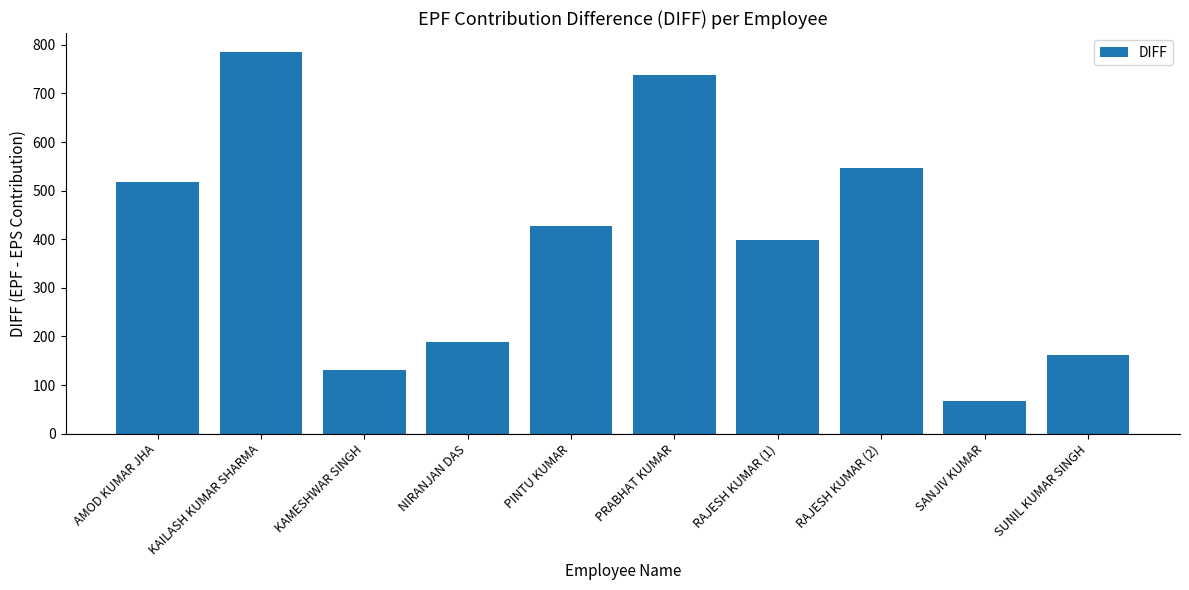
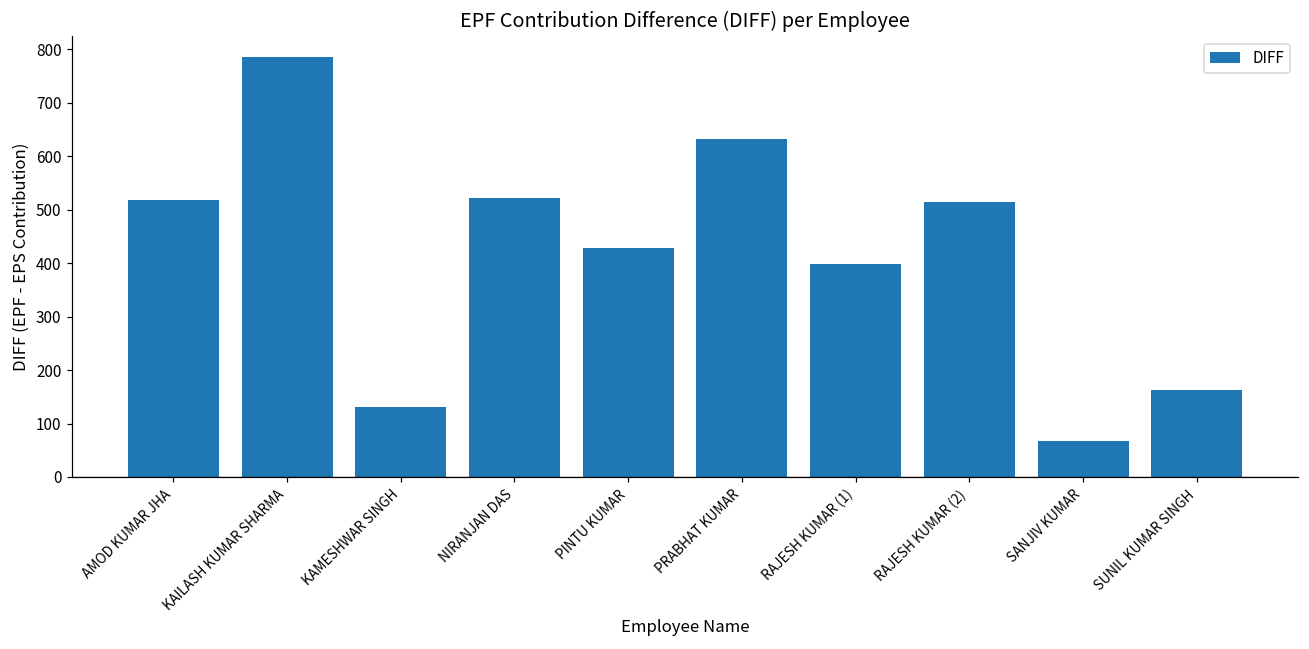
  {
    "AMOD KUMAR JHA": 520,
    "KAILASH KUMAR SHARMA": 790,
    "KAMESHWAR SINGH": 130,
-   "NIRANJAN DAS": 190,
+   "NIRANJAN DAS": 520,
    "PINTU KUMAR": 430,
-   "PRABHAT KUMAR": 740,
+   "PRABHAT KUMAR": 630,
    "RAJESH KUMAR (1)": 400,
-   "RAJESH KUMAR (2)": 550,
+   "RAJESH KUMAR (2)": 520,
    "SANJIV KUMAR": 70,
    "SUNIL KUMAR SINGH": 160
  }
